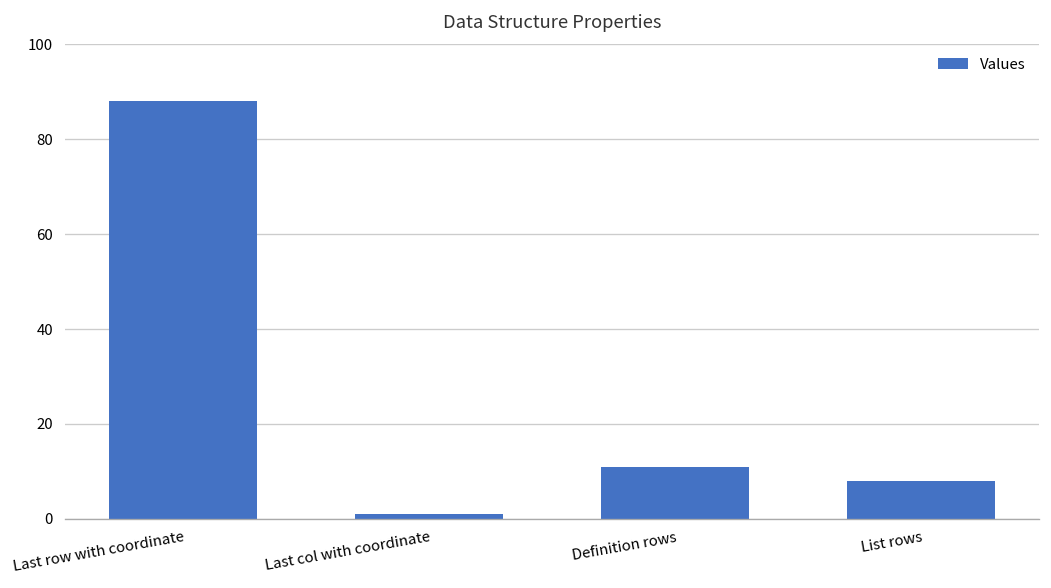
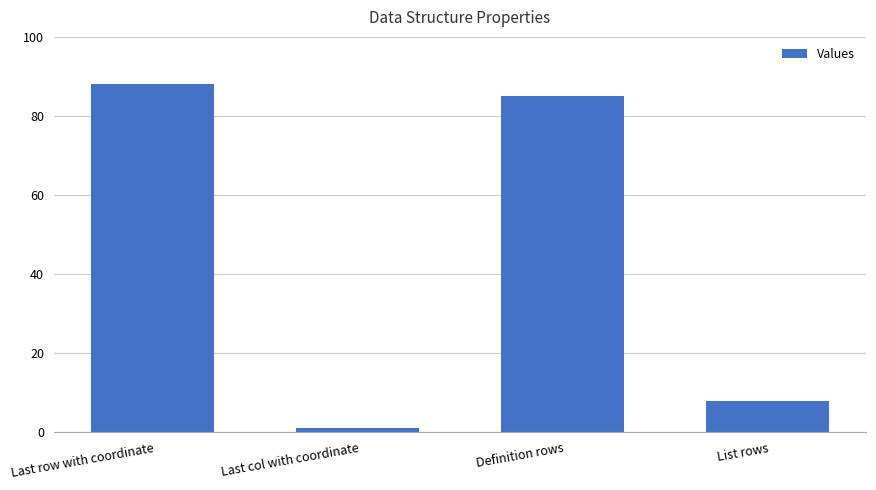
  {
    "Last row with coordinate": 88,
    "Last col with coordinate": 1,
-   "Definition rows": 11,
+   "Definition rows": 85,
    "List rows": 8
  }
